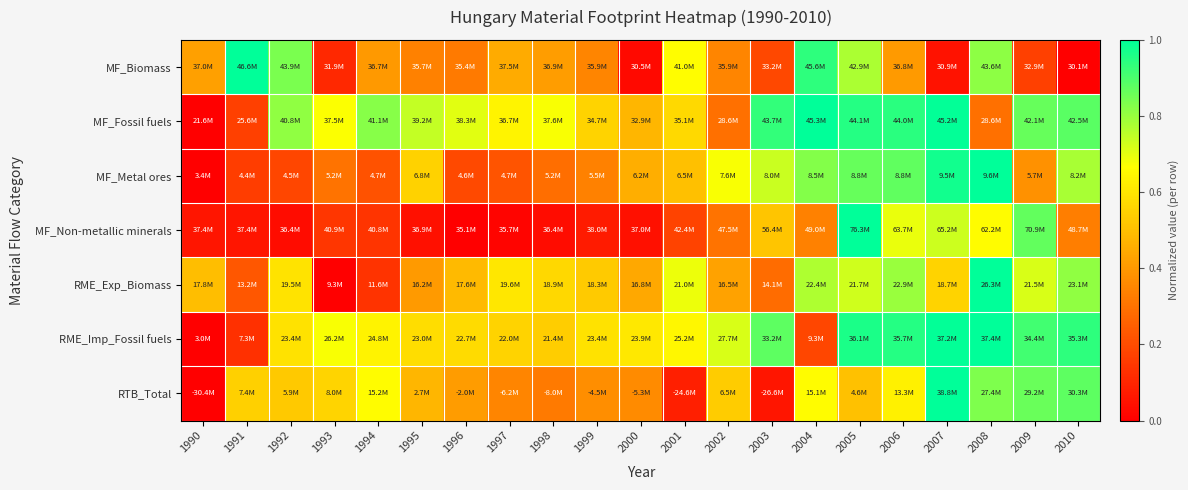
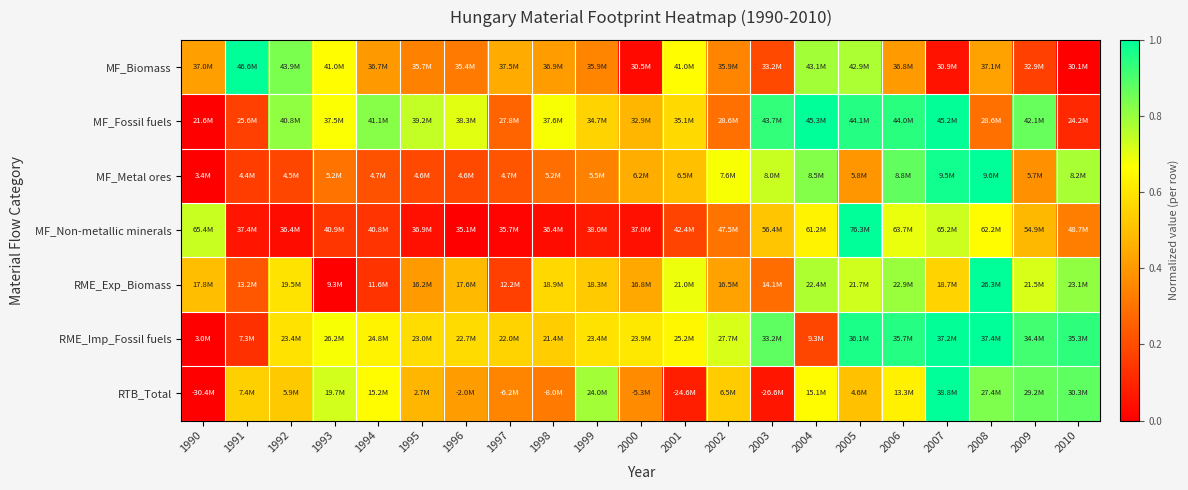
  {
    "MF_Biomass": {
      "1990": "37.0M",
      "1991": "46.6M",
      "1992": "43.9M",
-     "1993": "31.9M",
+     "1993": "41.0M",
      "1994": "36.7M",
      "1995": "35.7M",
      "1996": "35.4M",
      "1997": "37.5M",
      "1998": "36.9M",
      "1999": "35.9M",
      "2000": "30.5M",
      "2001": "41.0M",
      "2002": "35.9M",
      "2003": "33.2M",
-     "2004": "45.6M",
+     "2004": "43.1M",
      "2005": "42.9M",
      "2006": "36.8M",
      "2007": "30.9M",
-     "2008": "43.6M",
+     "2008": "37.1M",
      "2009": "32.9M",
      "2010": "30.1M"
    },
    "MF_Fossil fuels": {
      "1990": "21.6M",
      "1991": "25.6M",
      "1992": "40.8M",
      "1993": "37.5M",
      "1994": "41.1M",
      "1995": "39.2M",
      "1996": "38.3M",
-     "1997": "36.7M",
+     "1997": "27.8M",
      "1998": "37.6M",
      "1999": "34.7M",
      "2000": "32.9M",
      "2001": "35.1M",
      "2002": "28.6M",
      "2003": "43.7M",
      "2004": "45.3M",
      "2005": "44.1M",
      "2006": "44.0M",
      "2007": "45.2M",
      "2008": "28.6M",
      "2009": "42.1M",
-     "2010": "42.5M"
+     "2010": "24.2M"
    },
    "MF_Metal ores": {
      "1990": "3.4M",
      "1991": "4.4M",
      "1992": "4.5M",
      "1993": "5.2M",
      "1994": "4.7M",
-     "1995": "6.8M",
+     "1995": "4.6M",
      "1996": "4.6M",
      "1997": "4.7M",
      "1998": "5.2M",
      "1999": "5.5M",
      "2000": "6.2M",
      "2001": "6.5M",
      "2002": "7.6M",
      "2003": "8.0M",
      "2004": "8.5M",
-     "2005": "8.8M",
+     "2005": "5.8M",
      "2006": "8.8M",
      "2007": "9.5M",
      "2008": "9.6M",
      "2009": "5.7M",
      "2010": "8.2M"
    },
    "MF_Non-metallic minerals": {
-     "1990": "37.4M",
+     "1990": "65.4M",
      "1991": "37.4M",
      "1992": "36.4M",
      "1993": "40.9M",
      "1994": "40.8M",
      "1995": "36.9M",
      "1996": "35.1M",
      "1997": "35.7M",
      "1998": "36.4M",
      "1999": "38.0M",
      "2000": "37.0M",
      "2001": "42.4M",
      "2002": "47.5M",
      "2003": "56.4M",
-     "2004": "49.0M",
+     "2004": "61.2M",
      "2005": "76.3M",
      "2006": "63.7M",
      "2007": "65.2M",
      "2008": "62.2M",
-     "2009": "70.9M",
+     "2009": "54.9M",
      "2010": "48.7M"
    },
    "RME_Exp_Biomass": {
      "1990": "17.8M",
      "1991": "13.2M",
      "1992": "19.5M",
      "1993": "9.3M",
      "1994": "11.6M",
      "1995": "16.2M",
      "1996": "17.6M",
-     "1997": "19.6M",
+     "1997": "12.2M",
      "1998": "18.9M",
      "1999": "18.3M",
      "2000": "16.8M",
      "2001": "21.0M",
      "2002": "16.5M",
      "2003": "14.1M",
      "2004": "22.4M",
      "2005": "21.7M",
      "2006": "22.9M",
      "2007": "18.7M",
      "2008": "26.3M",
      "2009": "21.5M",
      "2010": "23.1M"
    },
    "RME_Imp_Fossil fuels": {
      "1990": "3.0M",
      "1991": "7.3M",
      "1992": "23.4M",
      "1993": "26.2M",
      "1994": "24.8M",
      "1995": "23.0M",
      "1996": "22.7M",
      "1997": "22.0M",
      "1998": "21.4M",
      "1999": "23.4M",
      "2000": "23.9M",
      "2001": "25.2M",
      "2002": "27.7M",
      "2003": "33.2M",
      "2004": "9.3M",
      "2005": "36.1M",
      "2006": "35.7M",
      "2007": "37.2M",
      "2008": "37.4M",
      "2009": "34.4M",
      "2010": "35.3M"
    },
    "RTB_Total": {
      "1990": "-30.4M",
      "1991": "7.4M",
      "1992": "5.9M",
-     "1993": "8.0M",
+     "1993": "19.7M",
      "1994": "15.2M",
      "1995": "2.7M",
      "1996": "-2.0M",
      "1997": "-6.2M",
      "1998": "-8.0M",
-     "1999": "-4.5M",
+     "1999": "24.0M",
      "2000": "-5.3M",
      "2001": "-24.6M",
      "2002": "6.5M",
      "2003": "-26.6M",
      "2004": "15.1M",
      "2005": "4.6M",
      "2006": "13.3M",
      "2007": "38.8M",
      "2008": "27.4M",
      "2009": "29.2M",
      "2010": "30.3M"
    }
  }
